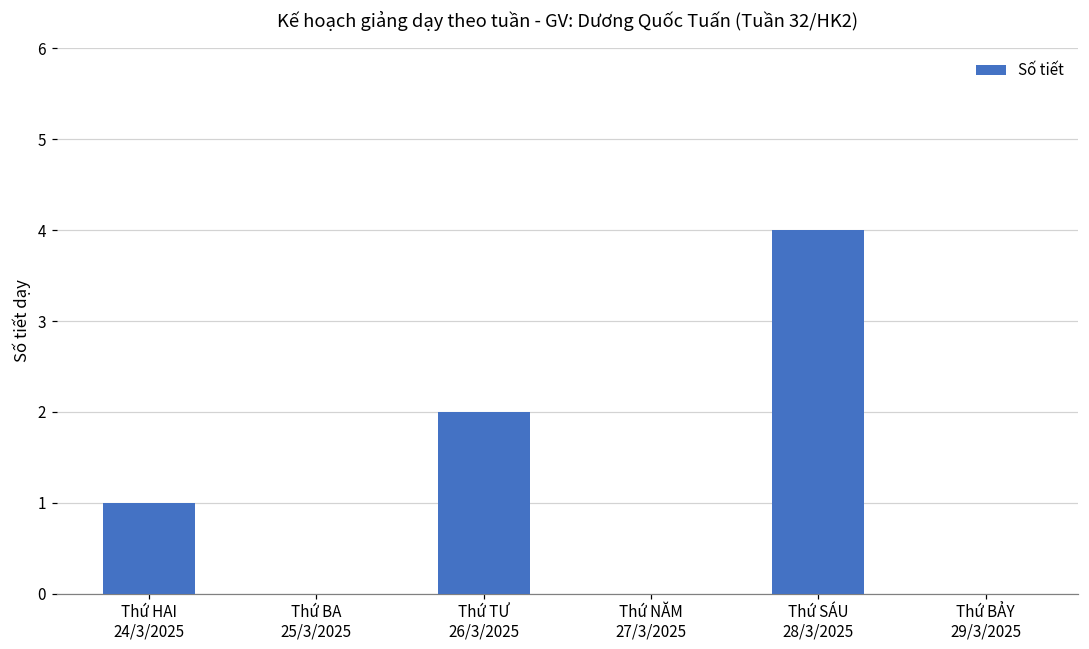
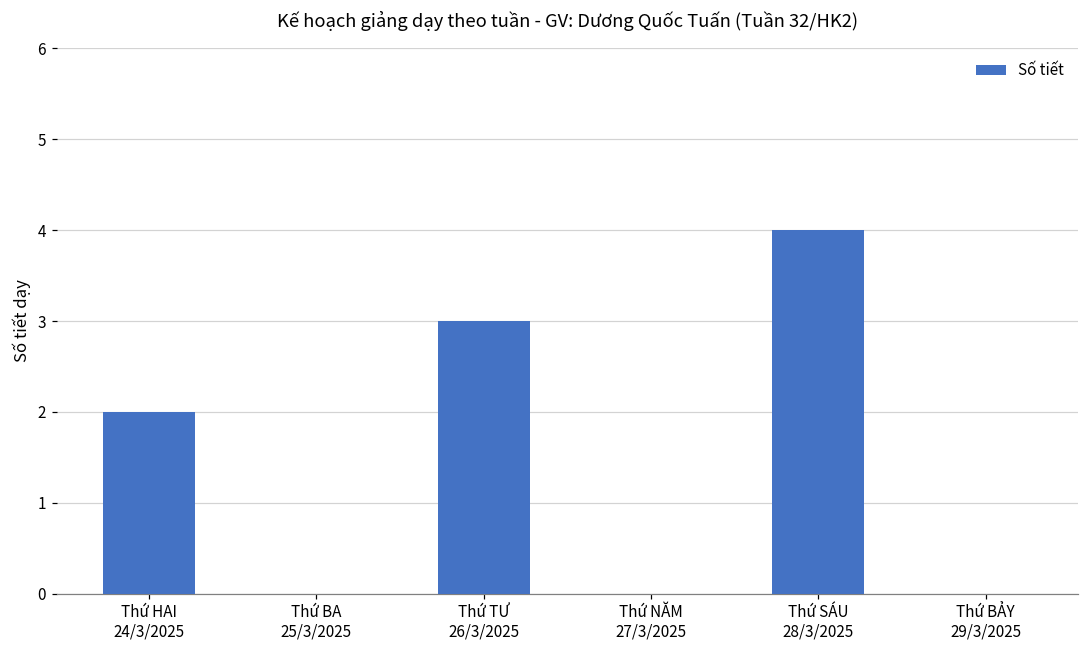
  {
-   "Thứ HAI 24/3/2025": 1,
+   "Thứ HAI 24/3/2025": 2,
    "Thứ BA 25/3/2025": 0,
-   "Thứ TƯ 26/3/2025": 2,
+   "Thứ TƯ 26/3/2025": 3,
    "Thứ NĂM 27/3/2025": 0,
    "Thứ SÁU 28/3/2025": 4,
    "Thứ BẢY 29/3/2025": 0
  }
